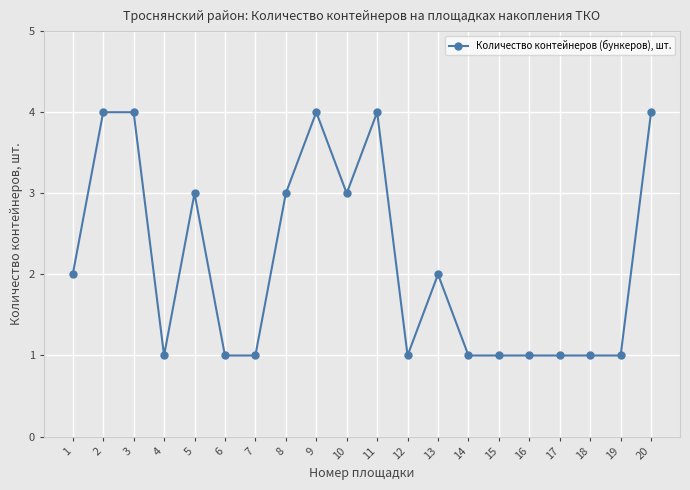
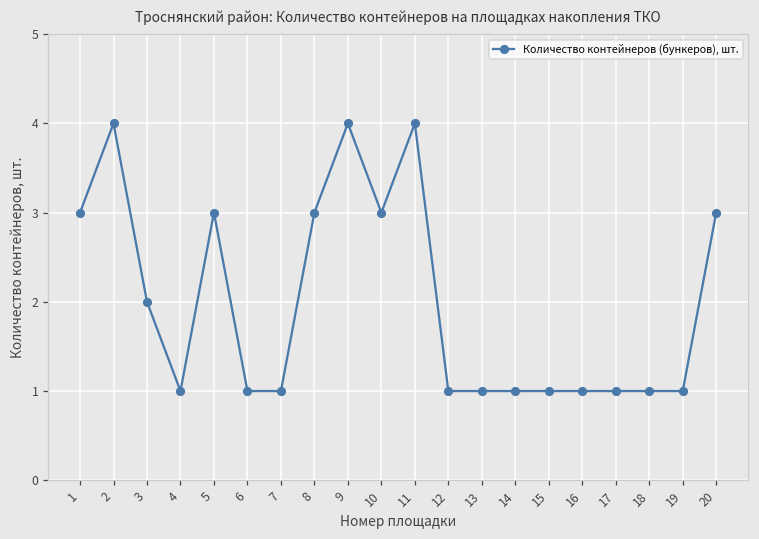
  {
-   "1": 2,
+   "1": 3,
    "2": 4,
-   "3": 4,
+   "3": 2,
    "4": 1,
    "5": 3,
    "6": 1,
    "7": 1,
    "8": 3,
    "9": 4,
    "10": 3,
    "11": 4,
    "12": 1,
-   "13": 2,
+   "13": 1,
    "14": 1,
    "15": 1,
    "16": 1,
    "17": 1,
    "18": 1,
    "19": 1,
-   "20": 4
+   "20": 3
  }
